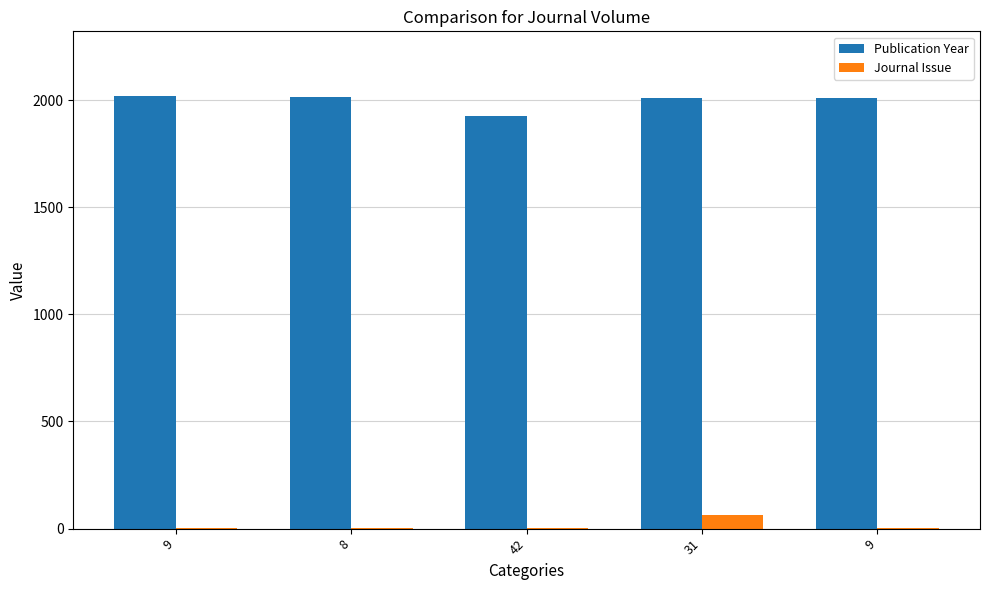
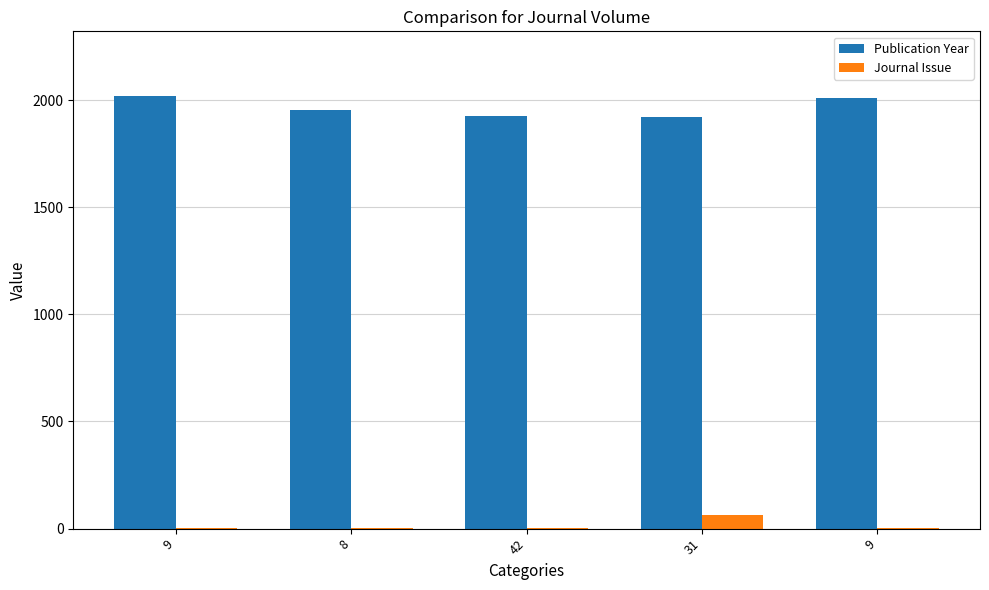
  {
    "Publication Year": {
-     "8": 2010,
+     "8": 1950,
      "42": 1930,
-     "31": 2010
+     "31": 1920
    },
    "Journal Issue": {
      "31": 70
    }
  }
